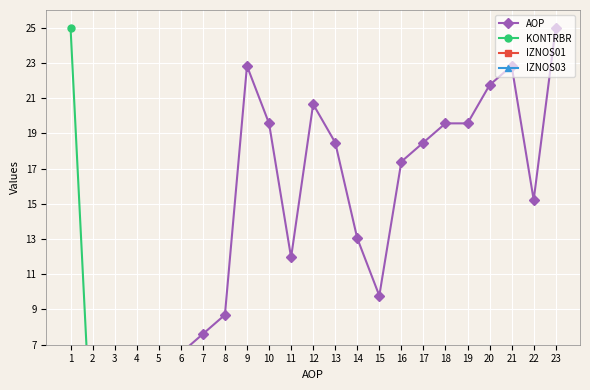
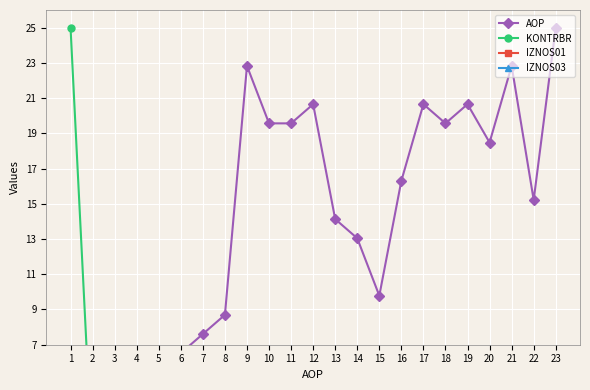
  {
    "AOP": {
      "7": 7.6,
      "8": 8.7,
      "9": 22.8,
      "10": 19.6,
-     "11": 12.0,
+     "11": 19.6,
      "12": 20.7,
-     "13": 18.5,
+     "13": 14.1,
      "14": 13.0,
      "15": 9.8,
-     "16": 17.4,
-     "17": 18.5,
+     "16": 16.3,
+     "17": 20.7,
      "18": 19.6,
-     "19": 19.6,
-     "20": 21.7,
+     "19": 20.7,
+     "20": 18.5,
      "22": 15.2
    },
    "KONTRBR": {
      "1": 25.0
    }
  }
